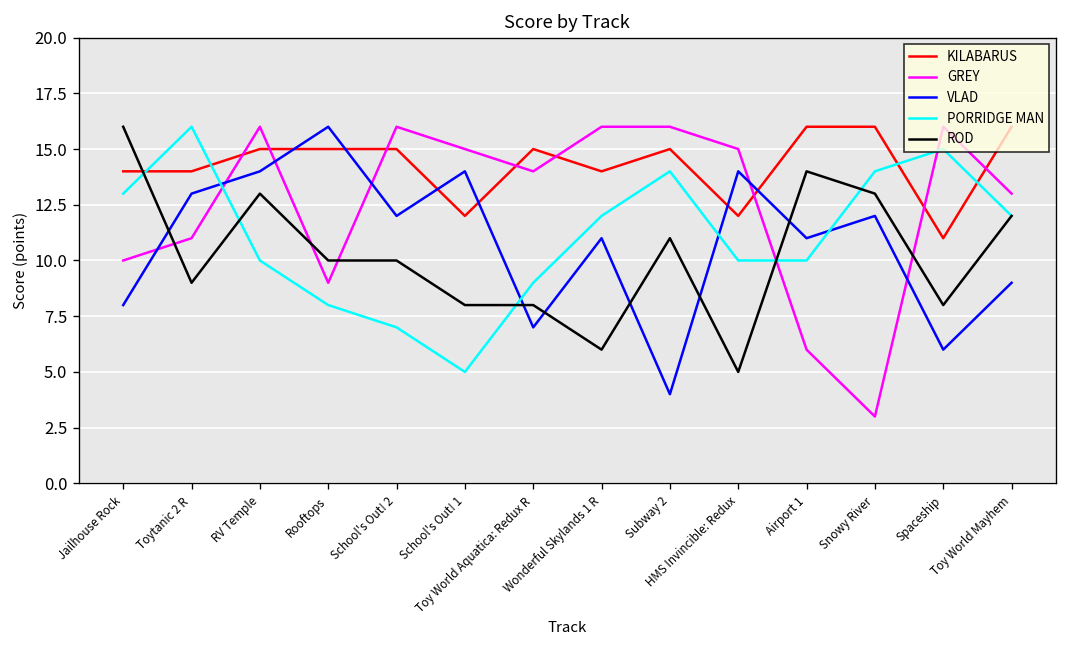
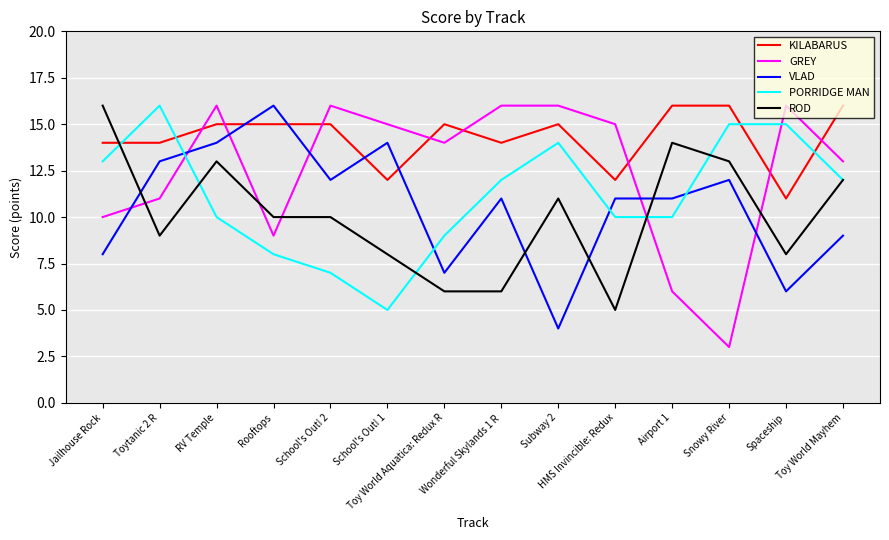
  {
    "KILABARUS": {
      "Jailhouse Rock": 14,
      "Toytanic 2 R": 14,
      "RV Temple": 15,
      "Rooftops": 15,
      "School's Out! 2": 15,
      "School's Out! 1": 12,
      "Toy World Aquatica: Redux R": 15,
      "Wonderful Skylands 1 R": 14,
      "Subway 2": 15,
      "HMS Invincible: Redux": 12,
      "Airport 1": 16,
      "Snowy River": 16,
      "Spaceship": 11
    },
    "GREY": {
      "Jailhouse Rock": 10,
      "Toytanic 2 R": 11,
      "RV Temple": 16,
      "Rooftops": 9,
      "School's Out! 2": 16,
      "School's Out! 1": 15,
      "Toy World Aquatica: Redux R": 14,
      "Wonderful Skylands 1 R": 16,
      "Subway 2": 16,
      "HMS Invincible: Redux": 15,
      "Airport 1": 6,
      "Snowy River": 3,
      "Toy World Mayhem": 13
    },
    "VLAD": {
      "Jailhouse Rock": 8,
      "Toytanic 2 R": 13,
      "RV Temple": 14,
      "Rooftops": 16,
      "School's Out! 2": 12,
      "School's Out! 1": 14,
      "Toy World Aquatica: Redux R": 7,
      "Wonderful Skylands 1 R": 11,
      "Subway 2": 4,
-     "HMS Invincible: Redux": 14,
+     "HMS Invincible: Redux": 11,
      "Airport 1": 11,
      "Snowy River": 12,
      "Spaceship": 6,
      "Toy World Mayhem": 9
    },
    "PORRIDGE MAN": {
      "Jailhouse Rock": 13,
      "Toytanic 2 R": 16,
      "RV Temple": 10,
      "Rooftops": 8,
      "School's Out! 2": 7,
      "School's Out! 1": 5,
      "Toy World Aquatica: Redux R": 9,
      "Wonderful Skylands 1 R": 12,
      "Subway 2": 14,
      "HMS Invincible: Redux": 10,
      "Airport 1": 10,
-     "Snowy River": 14,
+     "Snowy River": 15,
      "Spaceship": 15
    },
    "ROD": {
      "Jailhouse Rock": 16,
      "Toytanic 2 R": 9,
      "RV Temple": 13,
      "Rooftops": 10,
      "School's Out! 2": 10,
      "School's Out! 1": 8,
-     "Toy World Aquatica: Redux R": 8,
+     "Toy World Aquatica: Redux R": 6,
      "Wonderful Skylands 1 R": 6,
      "Subway 2": 11,
      "HMS Invincible: Redux": 5,
      "Airport 1": 14,
      "Snowy River": 13,
      "Spaceship": 8
    }
  }
